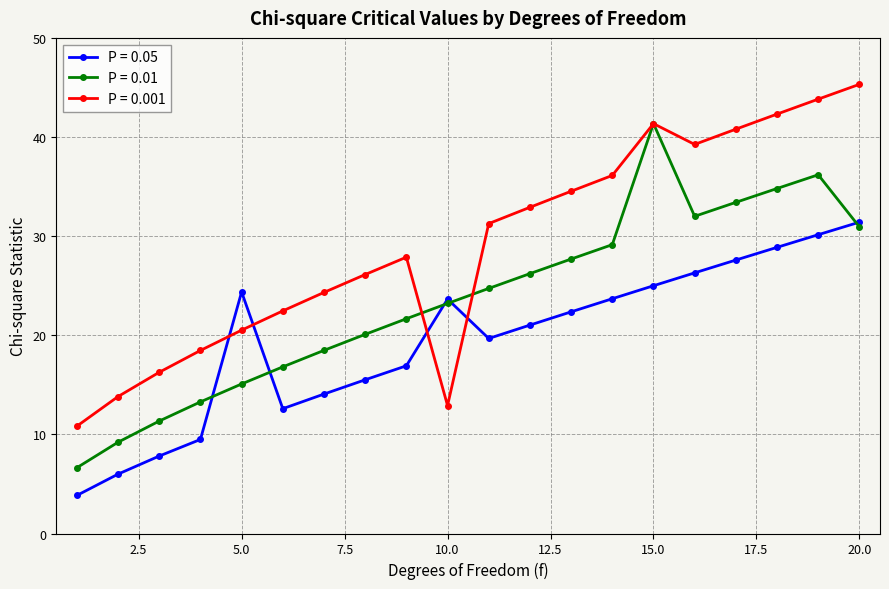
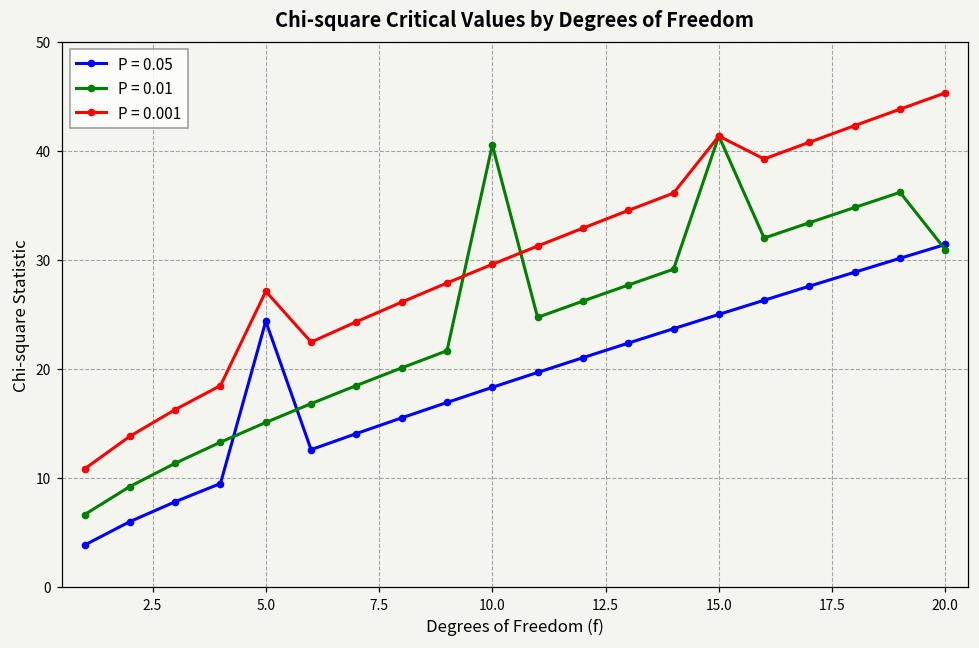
  {
    "P = 0.05": {
      "5.0": 24,
-     "10.0": 24,
+     "10.0": 18,
      "15.0": 25,
      "20.0": 31
    },
    "P = 0.01": {
      "5.0": 15,
-     "10.0": 23,
+     "10.0": 41,
      "20.0": 31
    },
    "P = 0.001": {
-     "5.0": 21,
-     "10.0": 13,
+     "5.0": 27,
+     "10.0": 30,
      "20.0": 45
    }
  }
